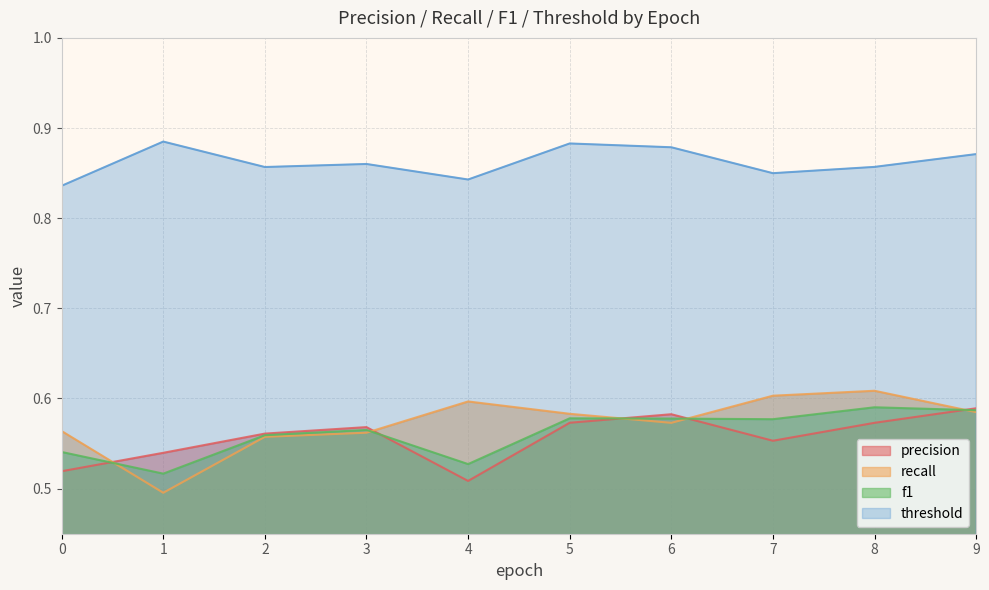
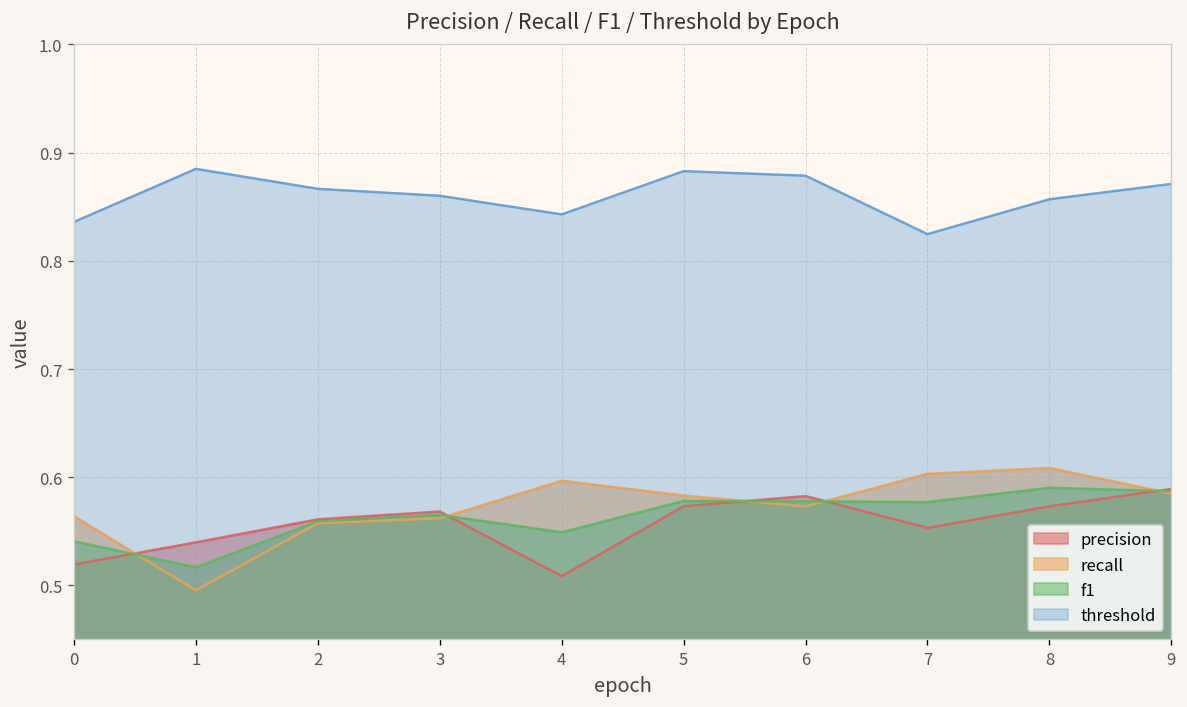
  {
    "f1": {
      "0": 0.54,
      "1": 0.52,
      "3": 0.57,
-     "4": 0.53,
+     "4": 0.55,
      "5": 0.58,
      "6": 0.58,
      "7": 0.58,
      "8": 0.59
    },
    "threshold": {
      "0": 0.84,
      "1": 0.88,
-     "2": 0.86,
+     "2": 0.87,
      "3": 0.86,
      "4": 0.84,
      "5": 0.88,
      "6": 0.88,
-     "7": 0.85,
+     "7": 0.82,
      "8": 0.86,
      "9": 0.87
    }
  }
